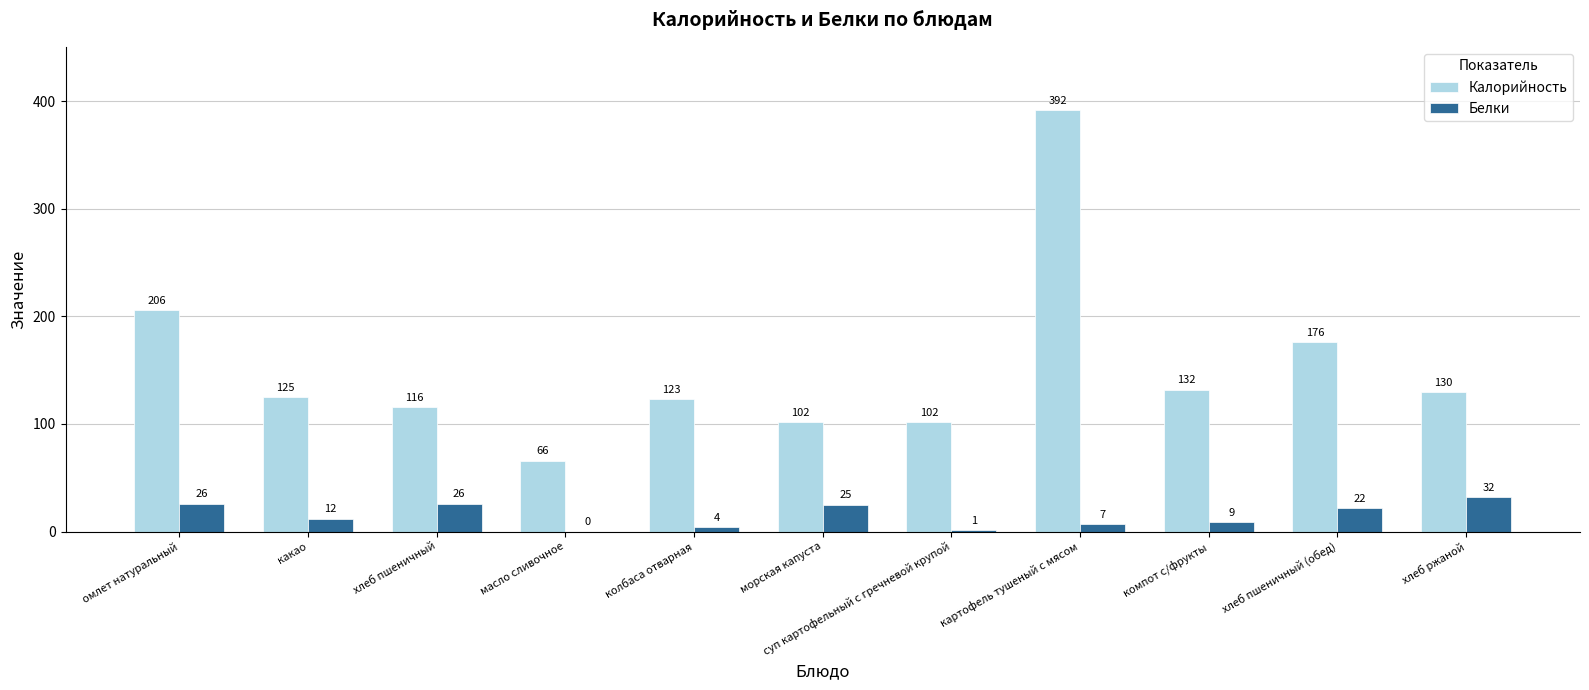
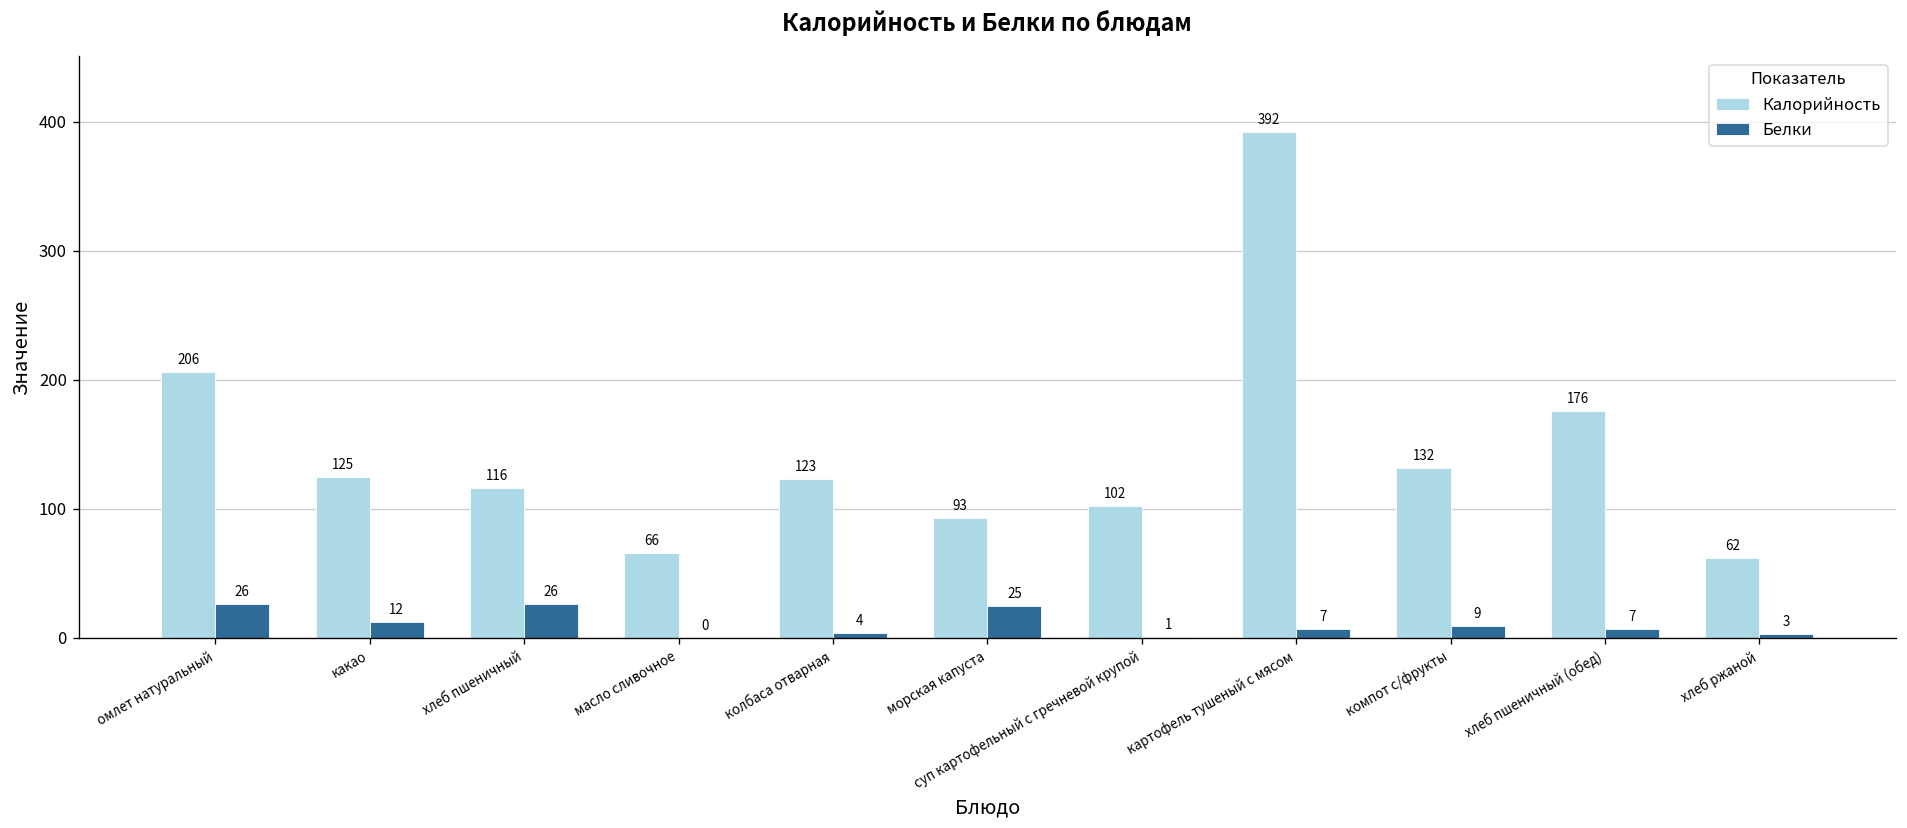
  {
    "Калорийность": {
      "омлет натуральный": 206,
      "какао": 125,
      "хлеб пшеничный": 116,
      "масло сливочное": 66,
      "колбаса отварная": 123,
-     "морская капуста": 102,
+     "морская капуста": 93,
      "суп картофельный с гречневой крупой": 102,
      "картофель тушеный с мясом": 392,
      "компот с/фрукты": 132,
      "хлеб пшеничный (обед)": 176,
-     "хлеб ржаной": 130
+     "хлеб ржаной": 62
    },
    "Белки": {
      "омлет натуральный": 26,
      "какао": 12,
      "хлеб пшеничный": 26,
      "масло сливочное": 0,
      "колбаса отварная": 4,
      "морская капуста": 25,
      "суп картофельный с гречневой крупой": 1,
      "картофель тушеный с мясом": 7,
      "компот с/фрукты": 9,
-     "хлеб пшеничный (обед)": 22,
-     "хлеб ржаной": 32
+     "хлеб пшеничный (обед)": 7,
+     "хлеб ржаной": 3
    }
  }
